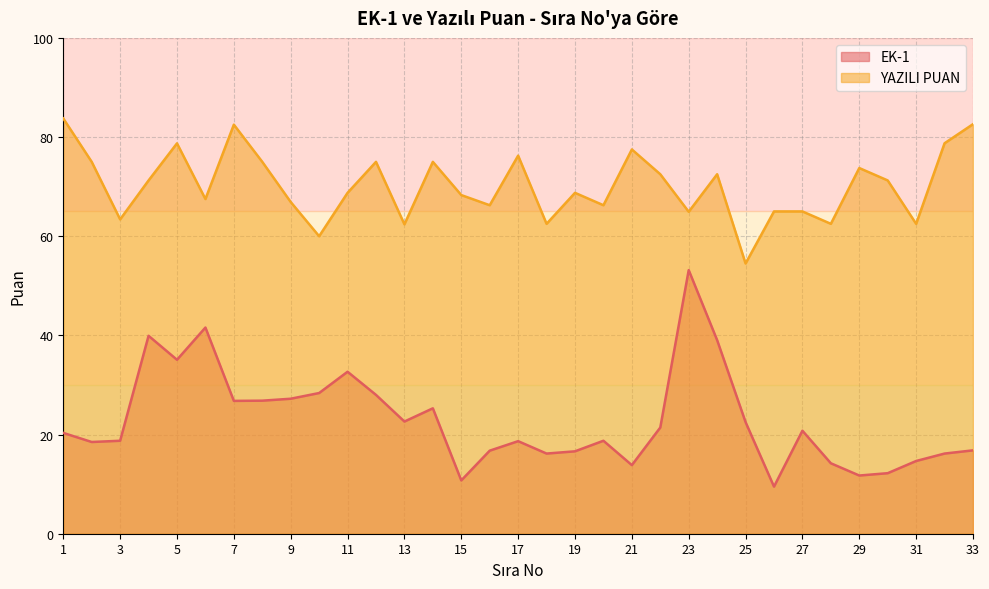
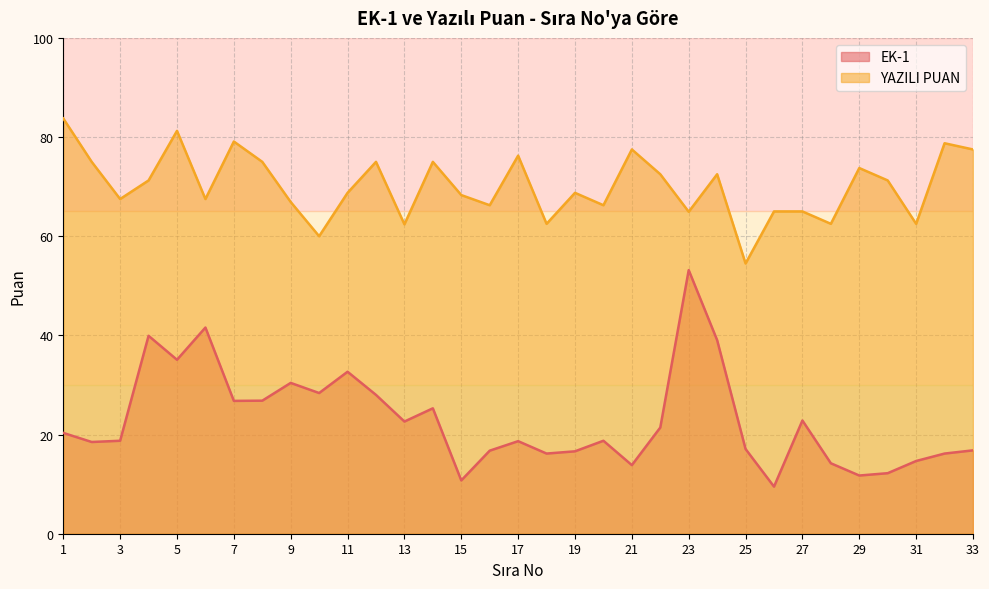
  {
    "EK-1": {
      "1": 20,
      "3": 19,
      "5": 35,
      "7": 27,
-     "9": 27,
+     "9": 30,
      "11": 33,
      "13": 23,
      "15": 11,
      "17": 19,
      "19": 17,
      "21": 14,
      "23": 53,
-     "25": 23,
-     "27": 21,
+     "25": 17,
+     "27": 23,
      "29": 12,
      "31": 15,
      "33": 17
    },
    "YAZILI PUAN": {
      "1": 84,
-     "3": 63,
-     "5": 79,
-     "7": 83,
+     "3": 68,
+     "5": 81,
+     "7": 79,
      "9": 67,
      "11": 69,
      "13": 62,
      "15": 68,
      "17": 76,
      "19": 69,
      "21": 78,
      "23": 65,
      "25": 55,
      "27": 65,
      "29": 74,
      "31": 63,
-     "33": 83
+     "33": 78
    }
  }
